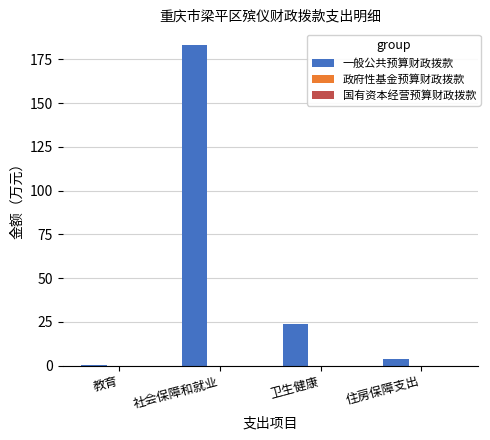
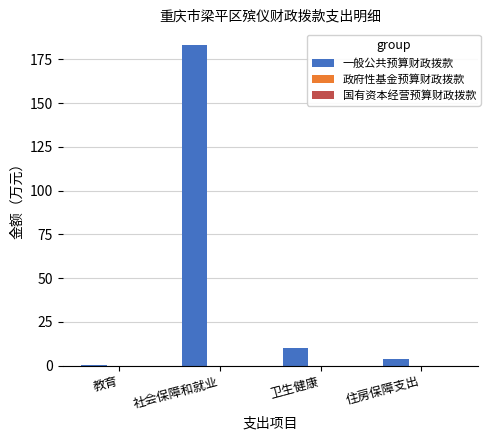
  {
    "一般公共预算财政拨款": {
      "社会保障和就业": 183,
-     "卫生健康": 24,
+     "卫生健康": 10,
      "住房保障支出": 4
    },
    "政府性基金预算财政拨款": {
      "教育": 0,
      "社会保障和就业": 0,
      "卫生健康": 0,
      "住房保障支出": 0
    },
    "国有资本经营预算财政拨款": {
      "教育": 0,
      "社会保障和就业": 0,
      "卫生健康": 0,
      "住房保障支出": 0
    }
  }
